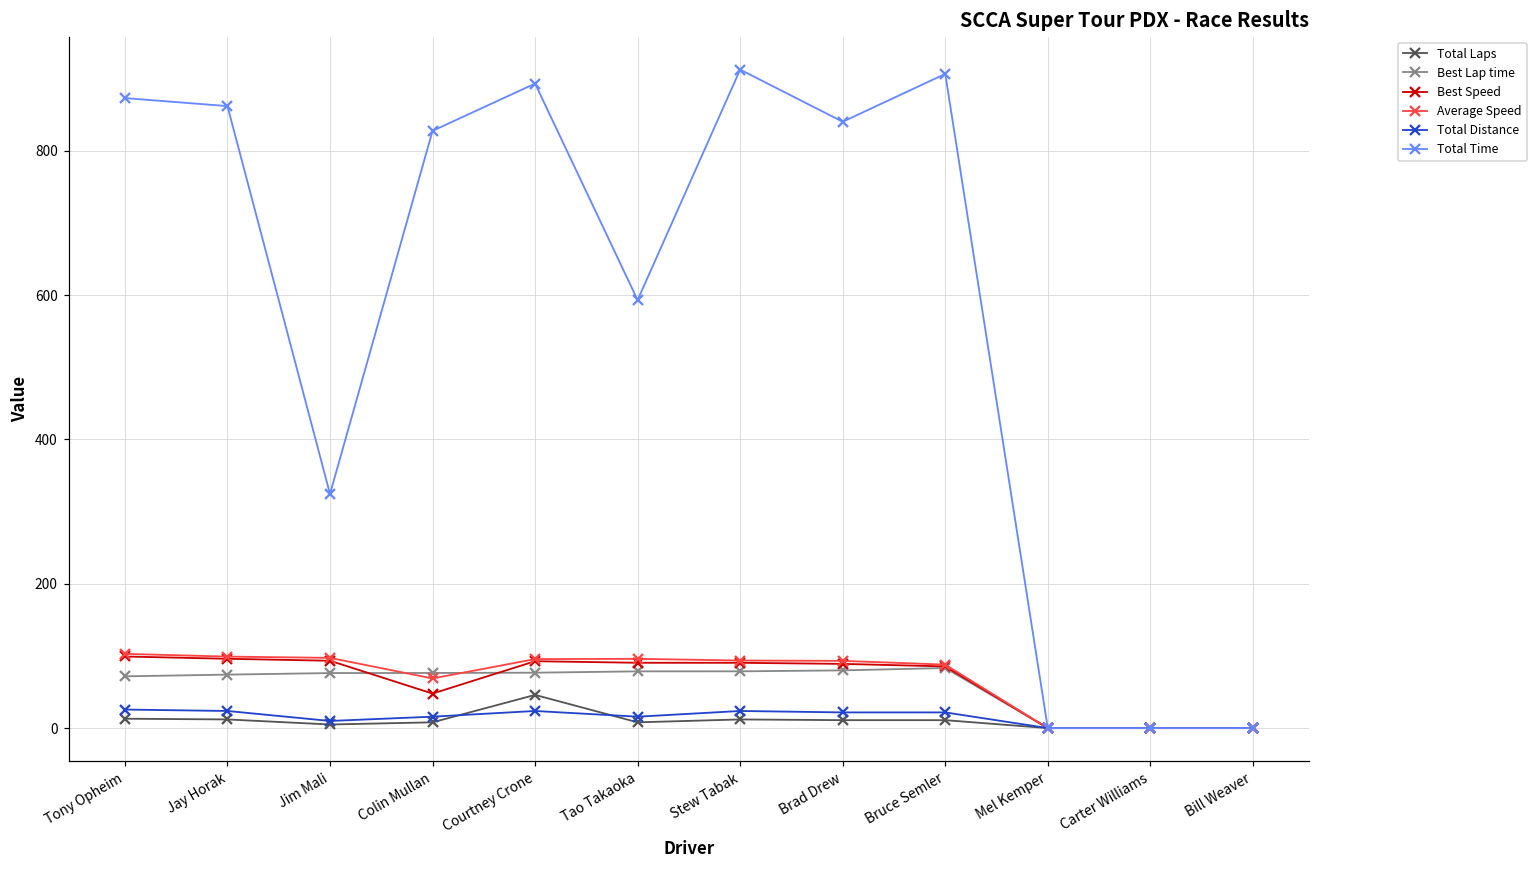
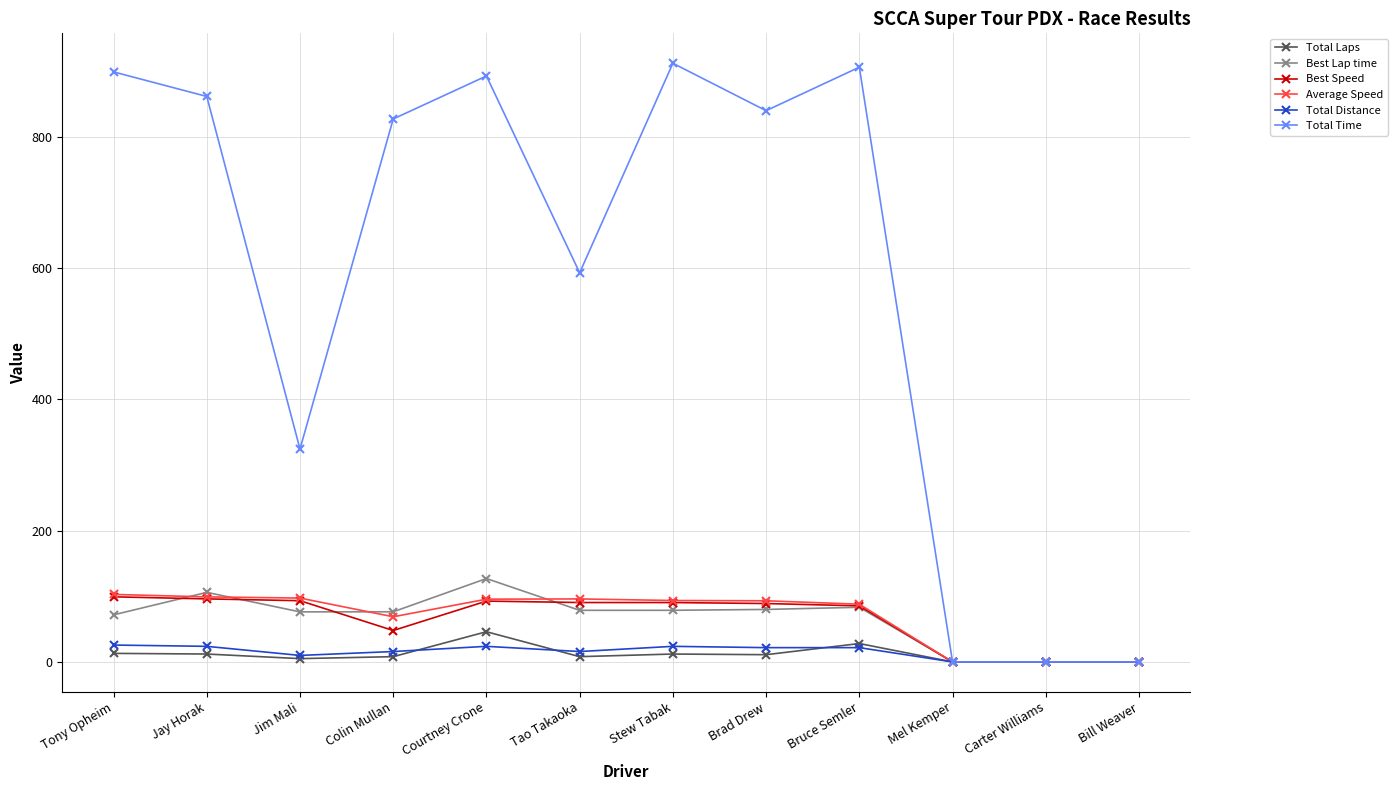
  {
    "Total Laps": {
      "Tony Opheim": 10,
      "Jay Horak": 10,
      "Jim Mali": 10,
      "Colin Mullan": 10,
      "Courtney Crone": 50,
      "Tao Takaoka": 10,
      "Stew Tabak": 10,
      "Brad Drew": 10,
-     "Bruce Semler": 10
+     "Bruce Semler": 30
    },
    "Best Lap time": {
      "Tony Opheim": 70,
-     "Jay Horak": 70,
+     "Jay Horak": 110,
      "Jim Mali": 80,
      "Colin Mullan": 80,
-     "Courtney Crone": 80,
+     "Courtney Crone": 130,
      "Tao Takaoka": 80,
      "Stew Tabak": 80,
      "Brad Drew": 80
    },
    "Best Speed": {
      "Jim Mali": 90,
      "Colin Mullan": 50,
      "Tao Takaoka": 90,
      "Brad Drew": 90
    },
    "Average Speed": {
      "Jim Mali": 100,
      "Colin Mullan": 70,
      "Tao Takaoka": 100,
      "Brad Drew": 90
    },
    "Total Distance": {
      "Tony Opheim": 30,
      "Jay Horak": 20,
      "Jim Mali": 10,
      "Colin Mullan": 20,
      "Courtney Crone": 20,
      "Tao Takaoka": 20,
      "Stew Tabak": 20,
      "Brad Drew": 20,
      "Bruce Semler": 20
    },
    "Total Time": {
-     "Tony Opheim": 870,
+     "Tony Opheim": 900,
      "Jay Horak": 860,
      "Jim Mali": 320,
      "Colin Mullan": 830,
      "Courtney Crone": 890,
      "Tao Takaoka": 590,
      "Stew Tabak": 910,
      "Brad Drew": 840,
      "Bruce Semler": 910
    }
  }
